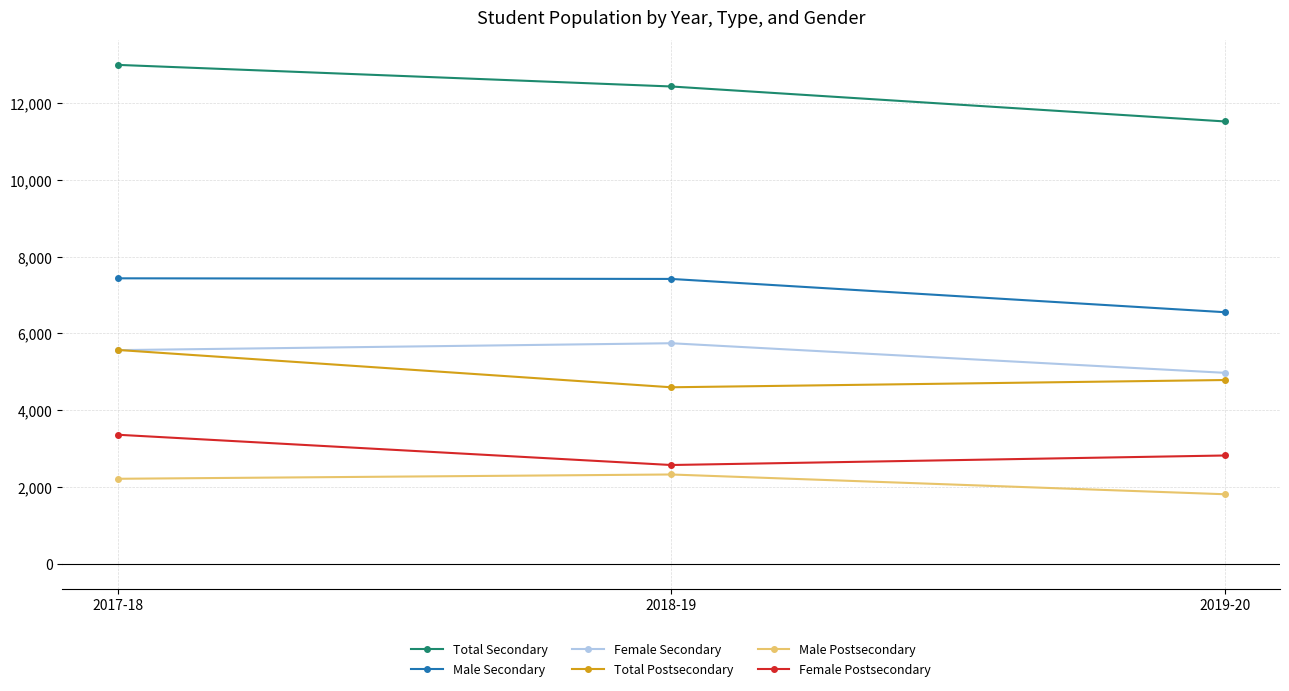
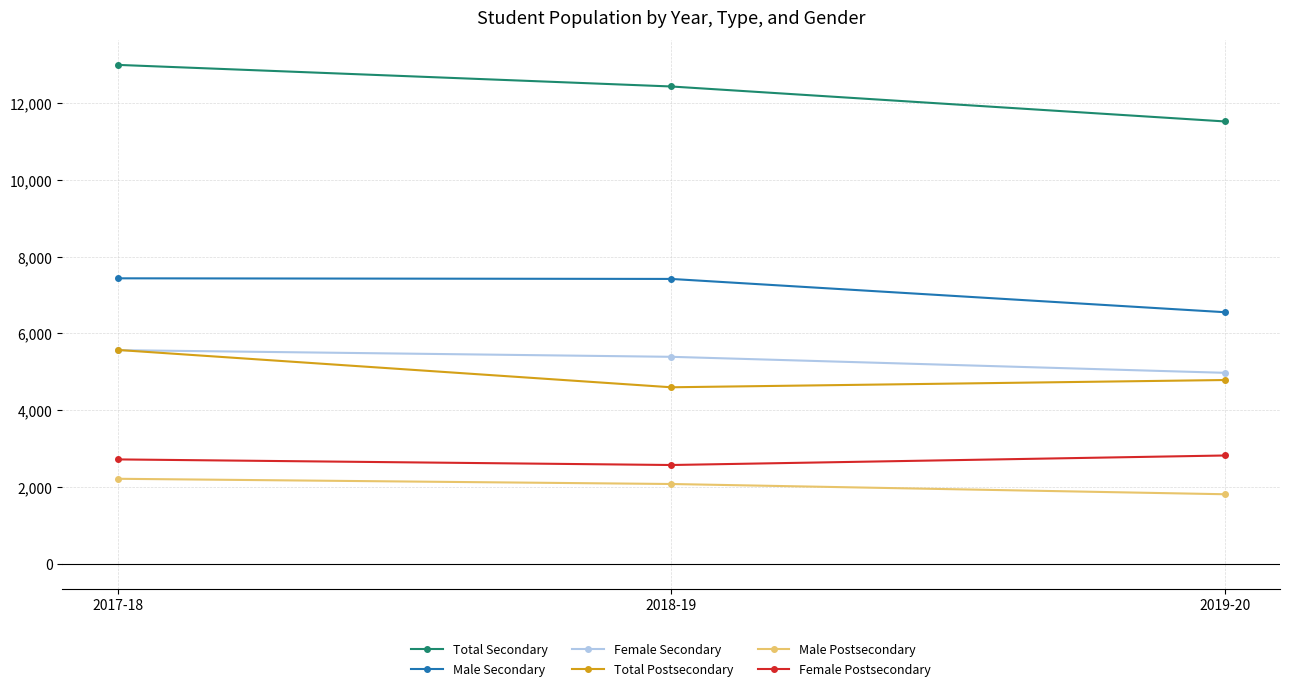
  {
    "Total Secondary": {
      "2017-18": "13,000",
      "2018-19": "12,400",
      "2019-20": "11,500"
    },
    "Male Secondary": {
      "2017-18": "7,400",
      "2018-19": "7,400",
      "2019-20": "6,600"
    },
    "Female Secondary": {
-     "2018-19": "5,700",
+     "2018-19": "5,400",
      "2019-20": "5,000"
    },
    "Total Postsecondary": {
      "2018-19": "4,600",
      "2019-20": "4,800"
    },
    "Male Postsecondary": {
      "2017-18": "2,200",
-     "2018-19": "2,300",
+     "2018-19": "2,100",
      "2019-20": "1,800"
    },
    "Female Postsecondary": {
-     "2017-18": "3,400",
+     "2017-18": "2,700",
      "2018-19": "2,600",
      "2019-20": "2,800"
    }
  }
